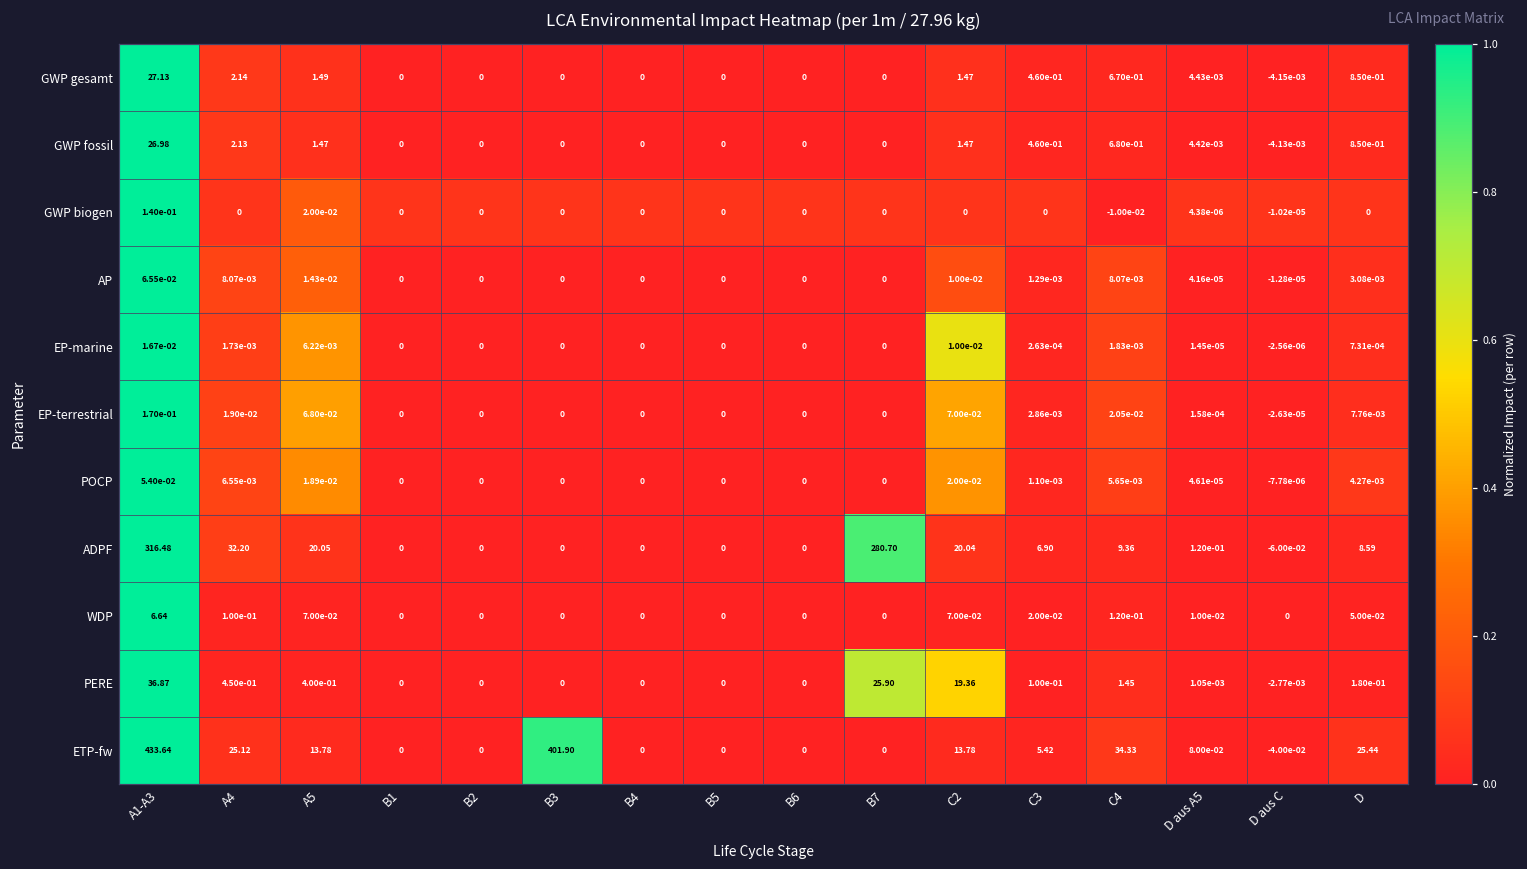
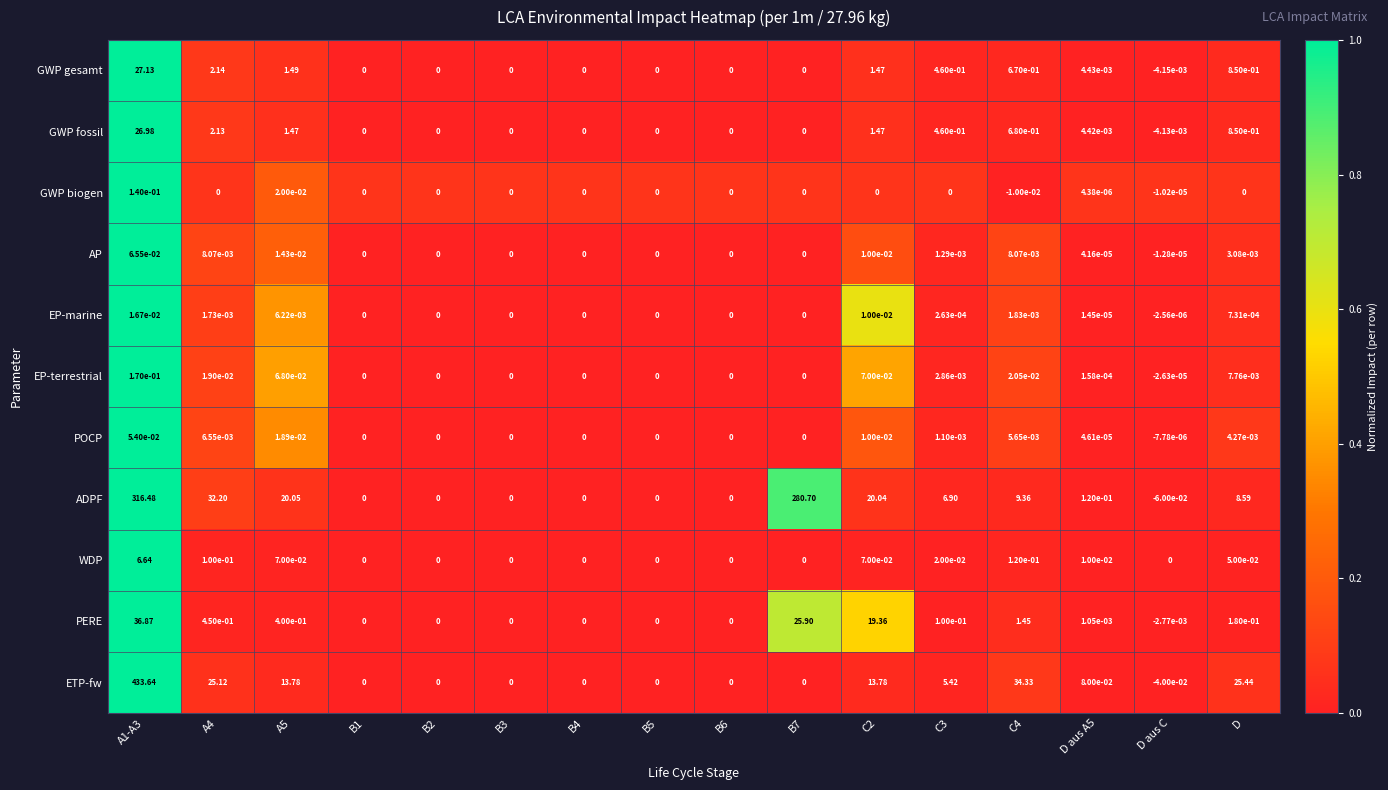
  {
    "GWP gesamt": {
      "A1-A3": "27.13",
      "A4": "2.14",
      "A5": "1.49",
      "B1": "0",
      "B2": "0",
      "B3": "0",
      "B4": "0",
      "B5": "0",
      "B6": "0",
      "B7": "0",
      "C2": "1.47",
      "C3": "4.60e-01",
      "C4": "6.70e-01",
      "D aus A5": "4.43e-03",
      "D aus C": "-4.15e-03",
      "D": "8.50e-01"
    },
    "GWP fossil": {
      "A1-A3": "26.98",
      "A4": "2.13",
      "A5": "1.47",
      "B1": "0",
      "B2": "0",
      "B3": "0",
      "B4": "0",
      "B5": "0",
      "B6": "0",
      "B7": "0",
      "C2": "1.47",
      "C3": "4.60e-01",
      "C4": "6.80e-01",
      "D aus A5": "4.42e-03",
      "D aus C": "-4.13e-03",
      "D": "8.50e-01"
    },
    "GWP biogen": {
      "A1-A3": "1.40e-01",
      "A4": "0",
      "A5": "2.00e-02",
      "B1": "0",
      "B2": "0",
      "B3": "0",
      "B4": "0",
      "B5": "0",
      "B6": "0",
      "B7": "0",
      "C2": "0",
      "C3": "0",
      "C4": "-1.00e-02",
      "D aus A5": "4.38e-06",
      "D aus C": "-1.02e-05",
      "D": "0"
    },
    "AP": {
      "A1-A3": "6.55e-02",
      "A4": "8.07e-03",
      "A5": "1.43e-02",
      "B1": "0",
      "B2": "0",
      "B3": "0",
      "B4": "0",
      "B5": "0",
      "B6": "0",
      "B7": "0",
      "C2": "1.00e-02",
      "C3": "1.29e-03",
      "C4": "8.07e-03",
      "D aus A5": "4.16e-05",
      "D aus C": "-1.28e-05",
      "D": "3.08e-03"
    },
    "EP-marine": {
      "A1-A3": "1.67e-02",
      "A4": "1.73e-03",
      "A5": "6.22e-03",
      "B1": "0",
      "B2": "0",
      "B3": "0",
      "B4": "0",
      "B5": "0",
      "B6": "0",
      "B7": "0",
      "C2": "1.00e-02",
      "C3": "2.63e-04",
      "C4": "1.83e-03",
      "D aus A5": "1.45e-05",
      "D aus C": "-2.56e-06",
      "D": "7.31e-04"
    },
    "EP-terrestrial": {
      "A1-A3": "1.70e-01",
      "A4": "1.90e-02",
      "A5": "6.80e-02",
      "B1": "0",
      "B2": "0",
      "B3": "0",
      "B4": "0",
      "B5": "0",
      "B6": "0",
      "B7": "0",
      "C2": "7.00e-02",
      "C3": "2.86e-03",
      "C4": "2.05e-02",
      "D aus A5": "1.58e-04",
      "D aus C": "-2.63e-05",
      "D": "7.76e-03"
    },
    "POCP": {
      "A1-A3": "5.40e-02",
      "A4": "6.55e-03",
      "A5": "1.89e-02",
      "B1": "0",
      "B2": "0",
      "B3": "0",
      "B4": "0",
      "B5": "0",
      "B6": "0",
      "B7": "0",
-     "C2": "2.00e-02",
+     "C2": "1.00e-02",
      "C3": "1.10e-03",
      "C4": "5.65e-03",
      "D aus A5": "4.61e-05",
      "D aus C": "-7.78e-06",
      "D": "4.27e-03"
    },
    "ADPF": {
      "A1-A3": "316.48",
      "A4": "32.20",
      "A5": "20.05",
      "B1": "0",
      "B2": "0",
      "B3": "0",
      "B4": "0",
      "B5": "0",
      "B6": "0",
      "B7": "280.70",
      "C2": "20.04",
      "C3": "6.90",
      "C4": "9.36",
      "D aus A5": "1.20e-01",
      "D aus C": "-6.00e-02",
      "D": "8.59"
    },
    "WDP": {
      "A1-A3": "6.64",
      "A4": "1.00e-01",
      "A5": "7.00e-02",
      "B1": "0",
      "B2": "0",
      "B3": "0",
      "B4": "0",
      "B5": "0",
      "B6": "0",
      "B7": "0",
      "C2": "7.00e-02",
      "C3": "2.00e-02",
      "C4": "1.20e-01",
      "D aus A5": "1.00e-02",
      "D aus C": "0",
      "D": "5.00e-02"
    },
    "PERE": {
      "A1-A3": "36.87",
      "A4": "4.50e-01",
      "A5": "4.00e-01",
      "B1": "0",
      "B2": "0",
      "B3": "0",
      "B4": "0",
      "B5": "0",
      "B6": "0",
      "B7": "25.90",
      "C2": "19.36",
      "C3": "1.00e-01",
      "C4": "1.45",
      "D aus A5": "1.05e-03",
      "D aus C": "-2.77e-03",
      "D": "1.80e-01"
    },
    "ETP-fw": {
      "A1-A3": "433.64",
      "A4": "25.12",
      "A5": "13.78",
      "B1": "0",
      "B2": "0",
-     "B3": "401.90",
+     "B3": "0",
      "B4": "0",
      "B5": "0",
      "B6": "0",
      "B7": "0",
      "C2": "13.78",
      "C3": "5.42",
      "C4": "34.33",
      "D aus A5": "8.00e-02",
      "D aus C": "-4.00e-02",
      "D": "25.44"
    }
  }
